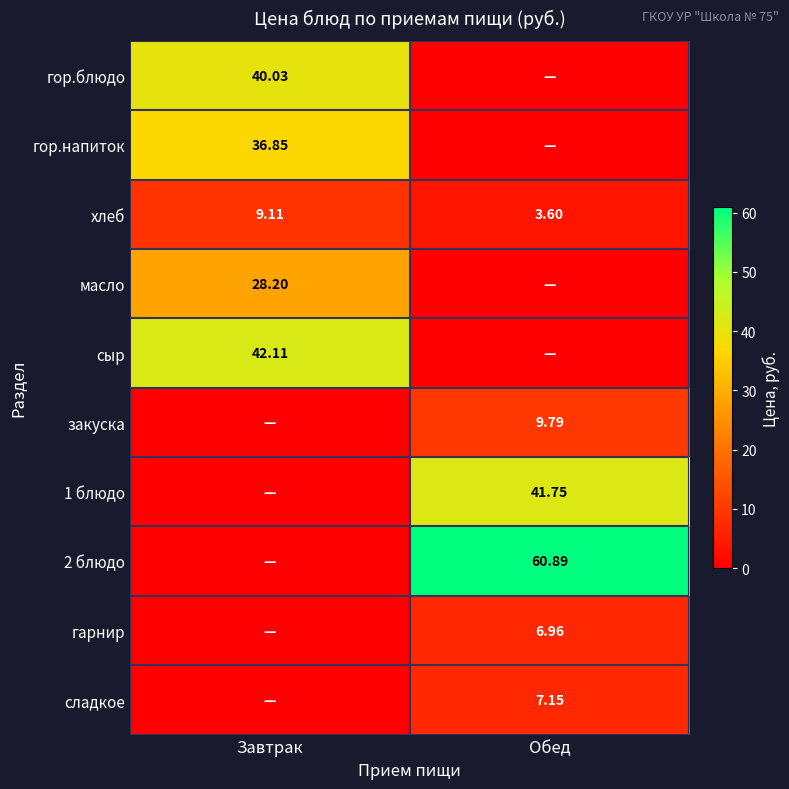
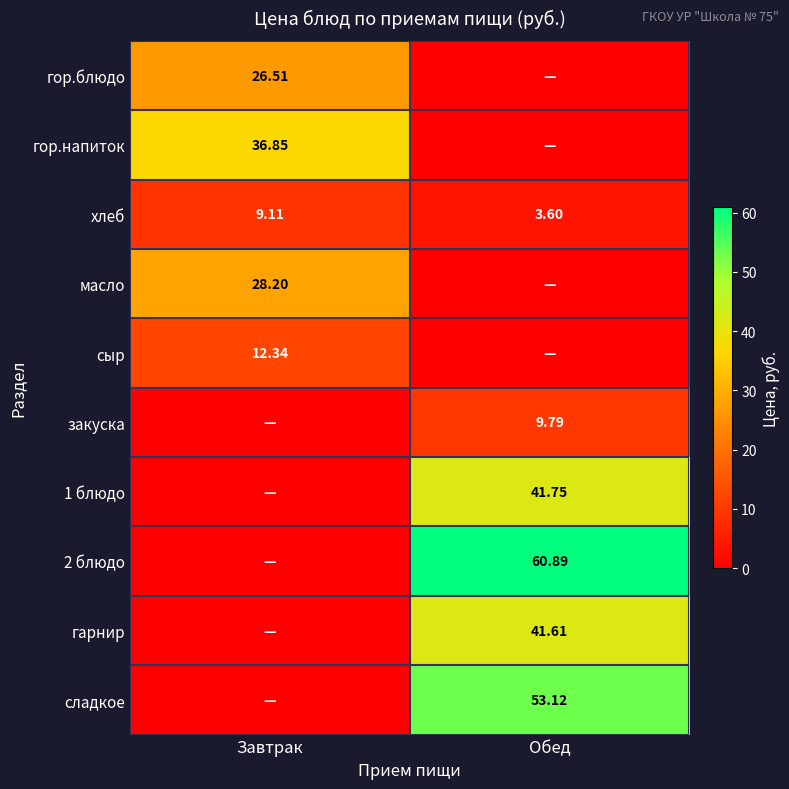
  {
    "гор.блюдо": {
-     "Завтрак": 40.03
+     "Завтрак": 26.51
    },
    "гор.напиток": {
      "Завтрак": 36.85
    },
    "хлеб": {
      "Завтрак": 9.11,
      "Обед": 3.60
    },
    "масло": {
      "Завтрак": 28.20
    },
    "сыр": {
-     "Завтрак": 42.11
+     "Завтрак": 12.34
    },
    "закуска": {
      "Обед": 9.79
    },
    "1 блюдо": {
      "Обед": 41.75
    },
    "2 блюдо": {
      "Обед": 60.89
    },
    "гарнир": {
-     "Обед": 6.96
+     "Обед": 41.61
    },
    "сладкое": {
-     "Обед": 7.15
+     "Обед": 53.12
    }
  }
